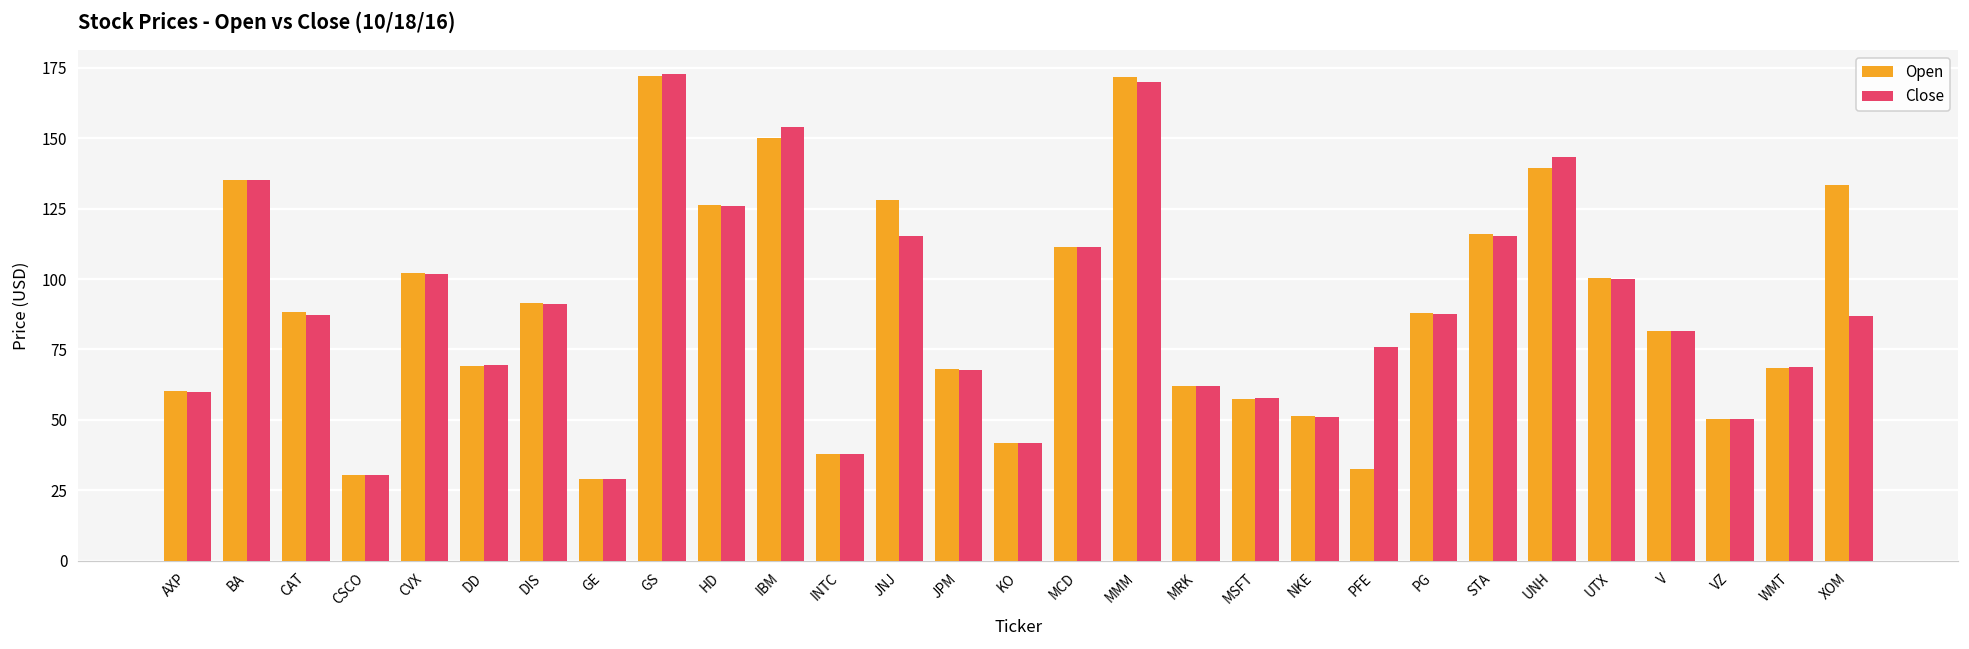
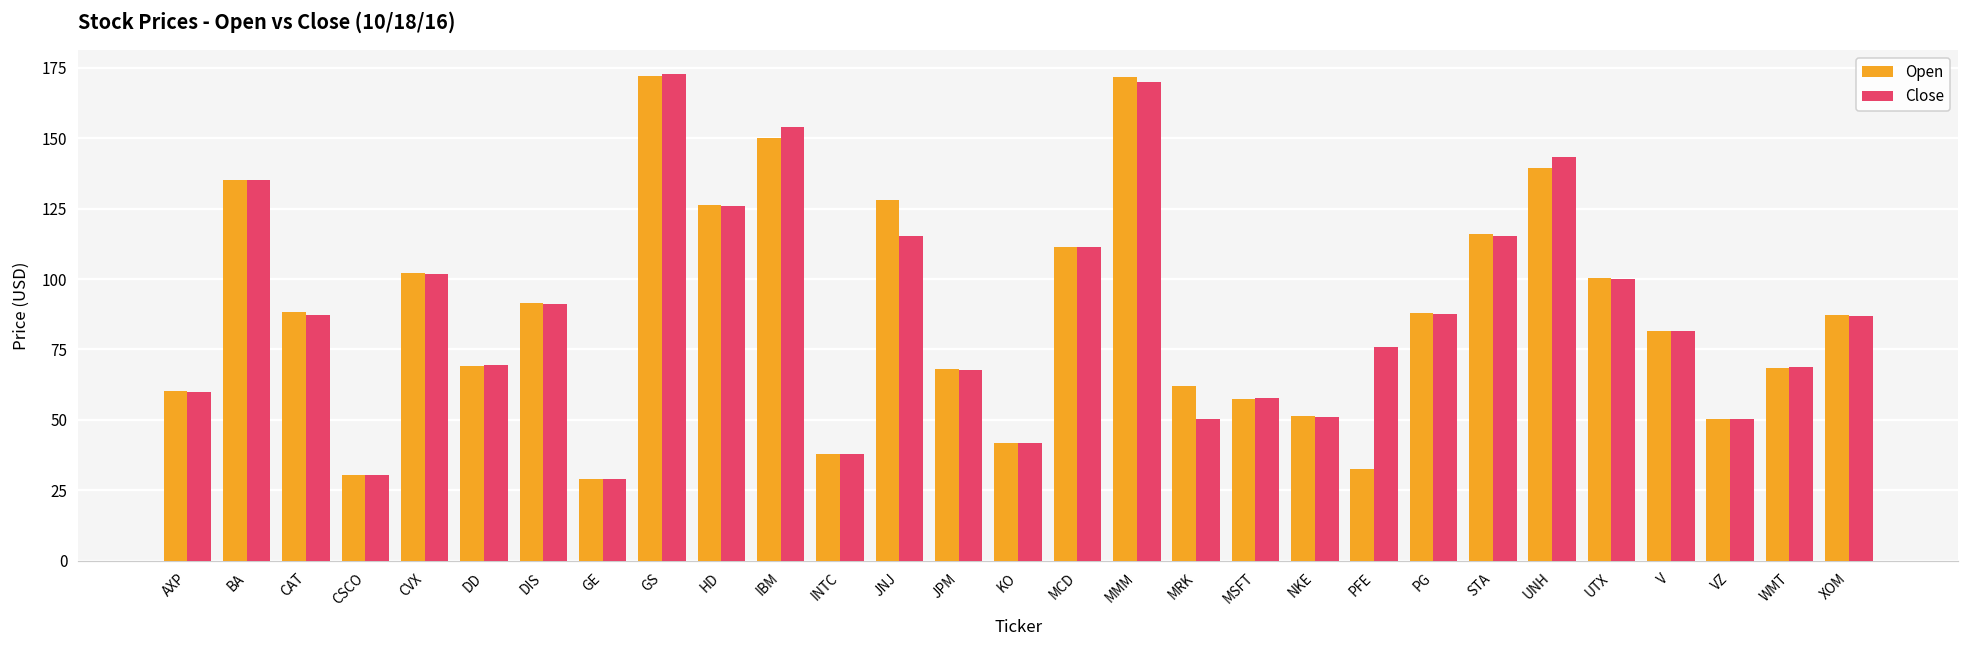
  {
    "Open": {
      "AXP": 60,
      "BA": 135,
      "CAT": 88,
      "CSCO": 31,
      "CVX": 102,
      "DD": 69,
      "DIS": 92,
      "GE": 29,
      "GS": 172,
      "HD": 126,
      "IBM": 150,
      "INTC": 38,
      "JNJ": 128,
      "JPM": 68,
      "KO": 42,
      "MCD": 111,
      "MMM": 172,
      "MRK": 62,
      "MSFT": 58,
      "NKE": 51,
      "PFE": 33,
      "PG": 88,
      "STA": 116,
      "UNH": 139,
      "UTX": 101,
      "V": 82,
      "VZ": 51,
      "WMT": 69,
-     "XOM": 133
+     "XOM": 87
    },
    "Close": {
      "AXP": 60,
      "BA": 135,
      "CAT": 87,
      "CSCO": 30,
      "CVX": 102,
      "DD": 70,
      "DIS": 91,
      "GE": 29,
      "GS": 173,
      "HD": 126,
      "IBM": 154,
      "INTC": 38,
      "JNJ": 115,
      "JPM": 68,
      "KO": 42,
      "MCD": 111,
      "MMM": 170,
-     "MRK": 62,
+     "MRK": 50,
      "MSFT": 58,
      "NKE": 51,
      "PFE": 76,
      "PG": 87,
      "STA": 115,
      "UNH": 143,
      "UTX": 100,
      "V": 82,
      "VZ": 50,
      "WMT": 69,
      "XOM": 87
    }
  }
